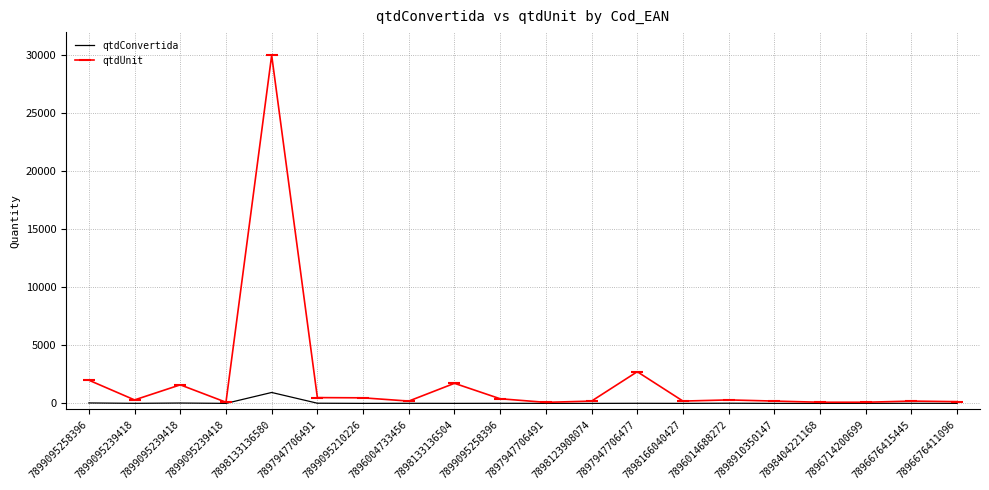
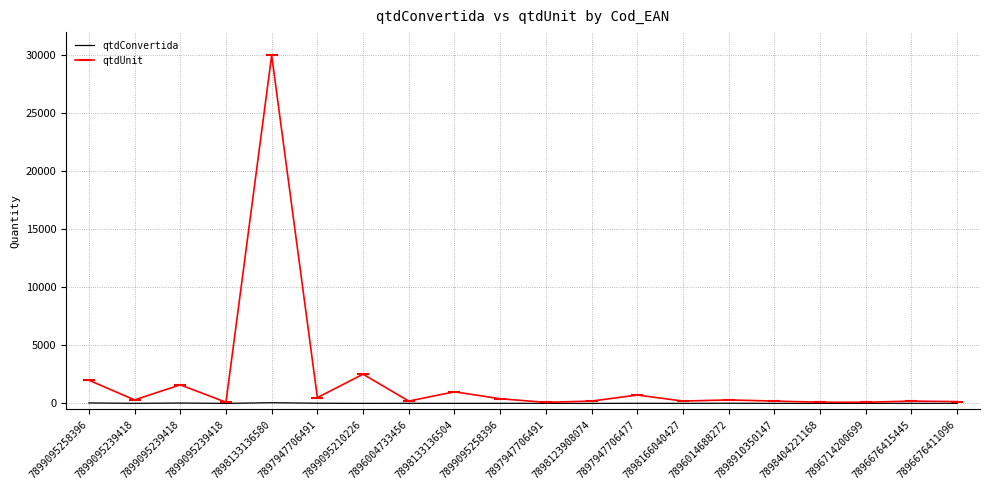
  {
    "qtdConvertida": {
-     "7898133136580": 900,
+     "7898133136580": 100,
      "7899095210226": 0,
      "7898133136504": 0,
      "7897947706477": 0,
      "7896014688272": 0
    },
    "qtdUnit": {
      "7898133136580": 30000,
-     "7899095210226": 500,
-     "7898133136504": 1700,
-     "7897947706477": 2700,
+     "7899095210226": 2500,
+     "7898133136504": 1000,
+     "7897947706477": 700,
      "7896014688272": 300
    }
  }
